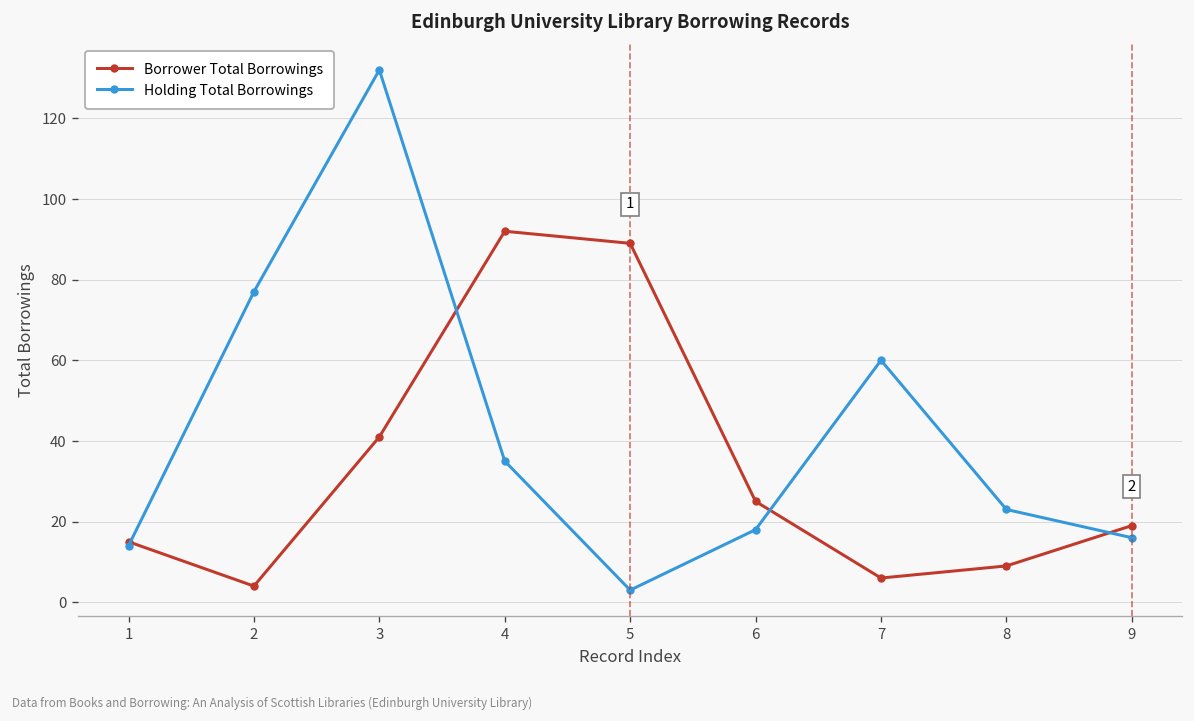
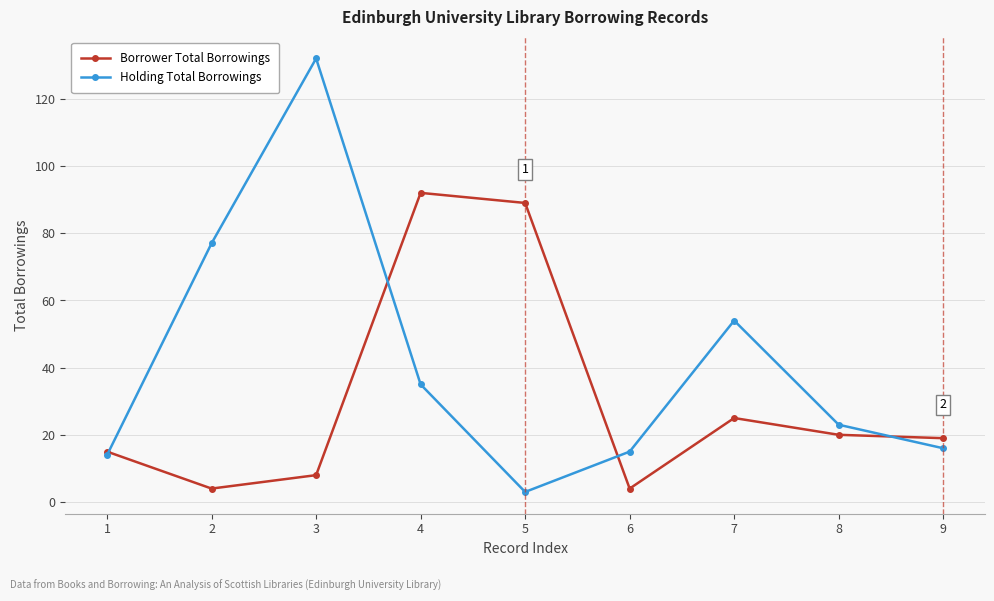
  {
    "Borrower Total Borrowings": {
      "1": 15,
      "2": 4,
-     "3": 41,
+     "3": 8,
      "4": 92,
      "5": 89,
-     "6": 25,
-     "7": 6,
-     "8": 9,
+     "6": 4,
+     "7": 25,
+     "8": 20,
      "9": 19
    },
    "Holding Total Borrowings": {
      "1": 14,
      "2": 77,
      "3": 132,
      "4": 35,
      "5": 3,
-     "6": 18,
-     "7": 60,
+     "6": 15,
+     "7": 54,
      "8": 23,
      "9": 16
    }
  }
